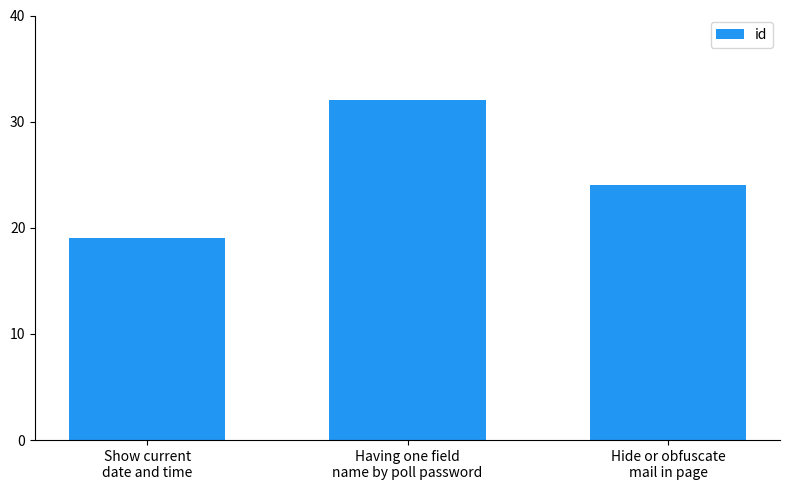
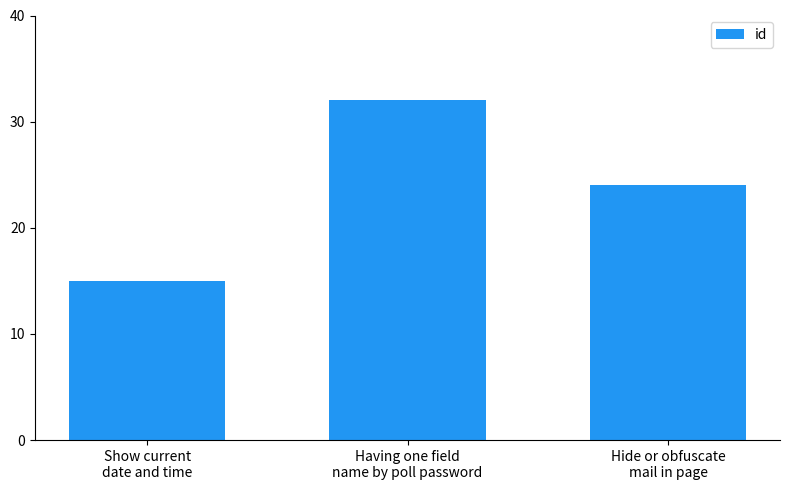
  {
-   "Show current date and time": 19,
+   "Show current date and time": 15,
    "Having one field name by poll password": 32,
    "Hide or obfuscate mail in page": 24
  }
